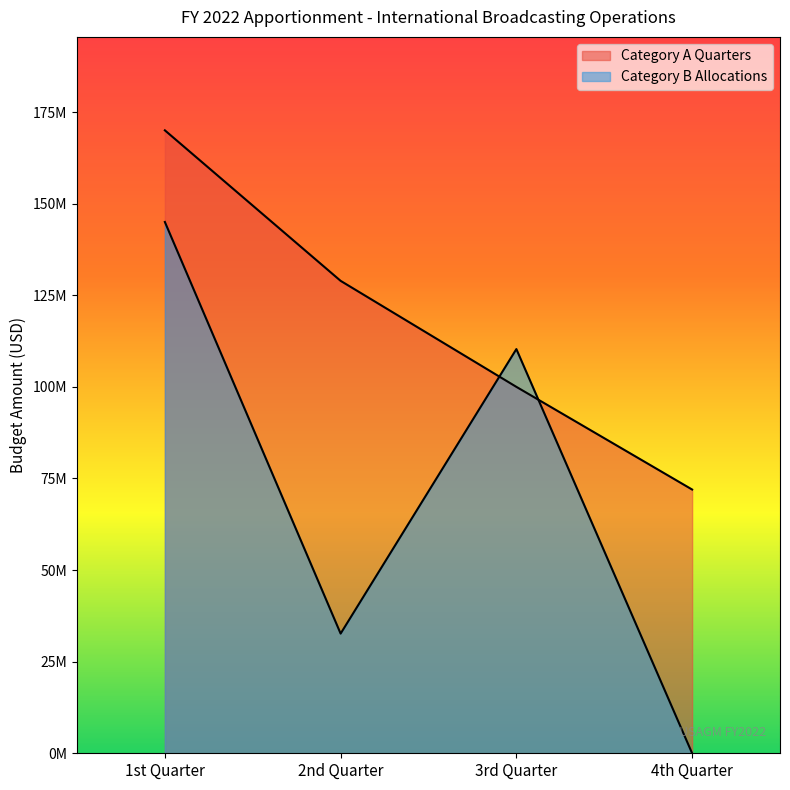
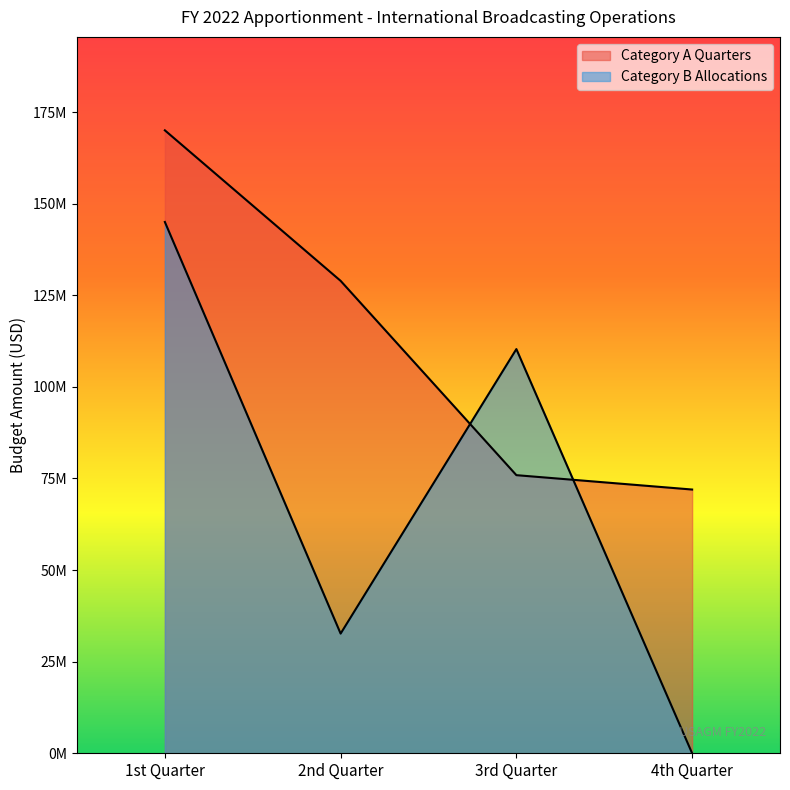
  {
    "Category A Quarters": {
      "1st Quarter": 170000000,
      "2nd Quarter": 129000000,
-     "3rd Quarter": 100000000,
+     "3rd Quarter": 76000000,
      "4th Quarter": 72000000
    },
    "Category B Allocations": {
      "1st Quarter": 145000000,
      "2nd Quarter": 33000000,
      "3rd Quarter": 110000000,
      "4th Quarter": 0
    }
  }
